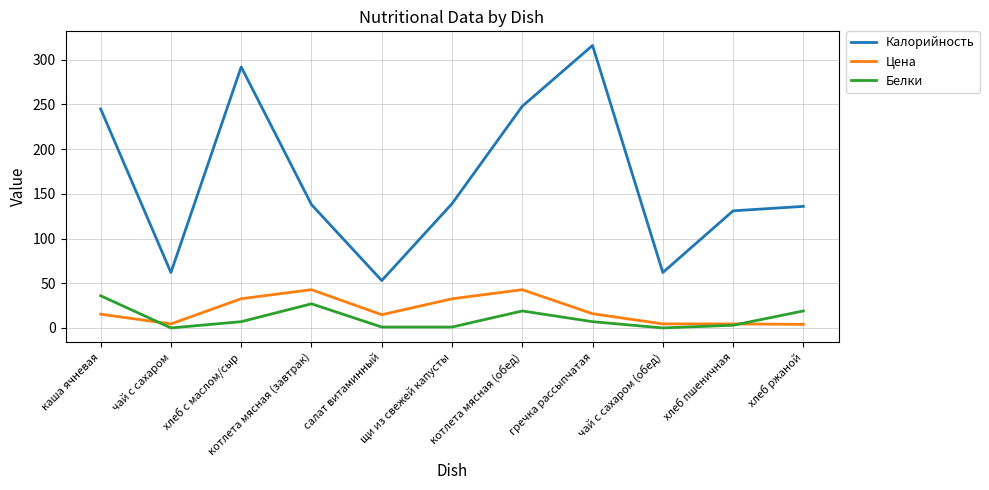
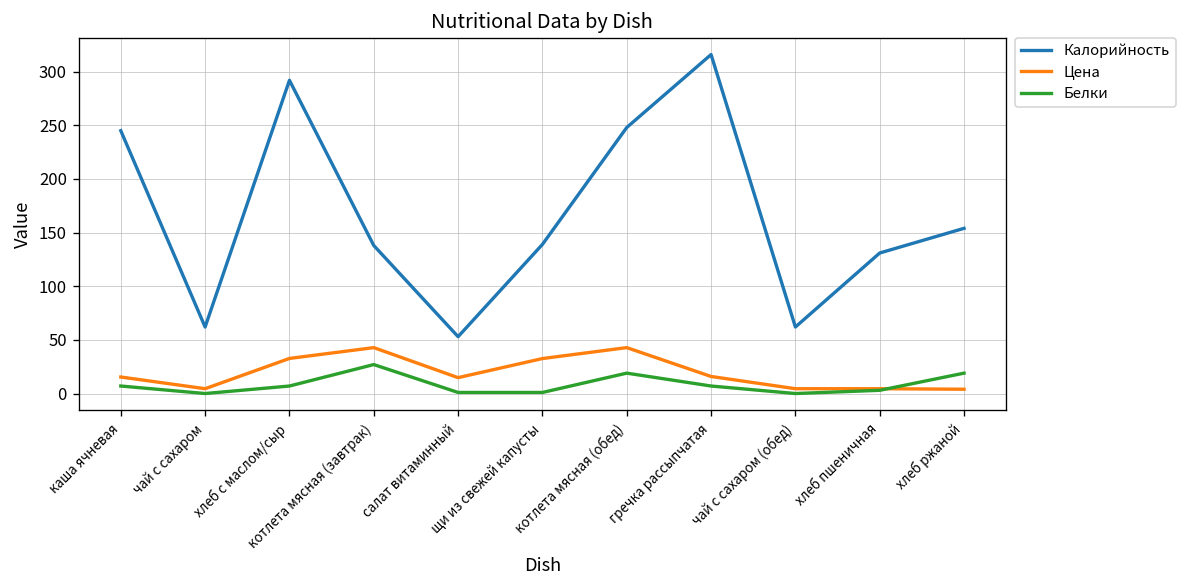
  {
    "Калорийность": {
      "каша ячневая": 250,
      "чай с сахаром": 60,
      "хлеб с маслом/сыр": 290,
      "котлета мясная (завтрак)": 140,
      "салат витаминный": 50,
      "щи из свежей капусты": 140,
      "котлета мясная (обед)": 250,
      "гречка рассыпчатая": 320,
      "чай с сахаром (обед)": 60,
      "хлеб пшеничная": 130,
-     "хлеб ржаной": 140
+     "хлеб ржаной": 150
    },
    "Цена": {
      "каша ячневая": 20,
      "чай с сахаром": 0,
      "хлеб с маслом/сыр": 30,
      "котлета мясная (завтрак)": 40,
      "салат витаминный": 10,
      "щи из свежей капусты": 30,
      "котлета мясная (обед)": 40,
      "гречка рассыпчатая": 20,
      "чай с сахаром (обед)": 0,
      "хлеб ржаной": 0
    },
    "Белки": {
-     "каша ячневая": 40,
+     "каша ячневая": 10,
      "чай с сахаром": 0,
      "хлеб с маслом/сыр": 10,
      "котлета мясная (завтрак)": 30,
      "салат витаминный": 0,
      "щи из свежей капусты": 0,
      "котлета мясная (обед)": 20,
      "гречка рассыпчатая": 10,
      "чай с сахаром (обед)": 0,
      "хлеб ржаной": 20
    }
  }
